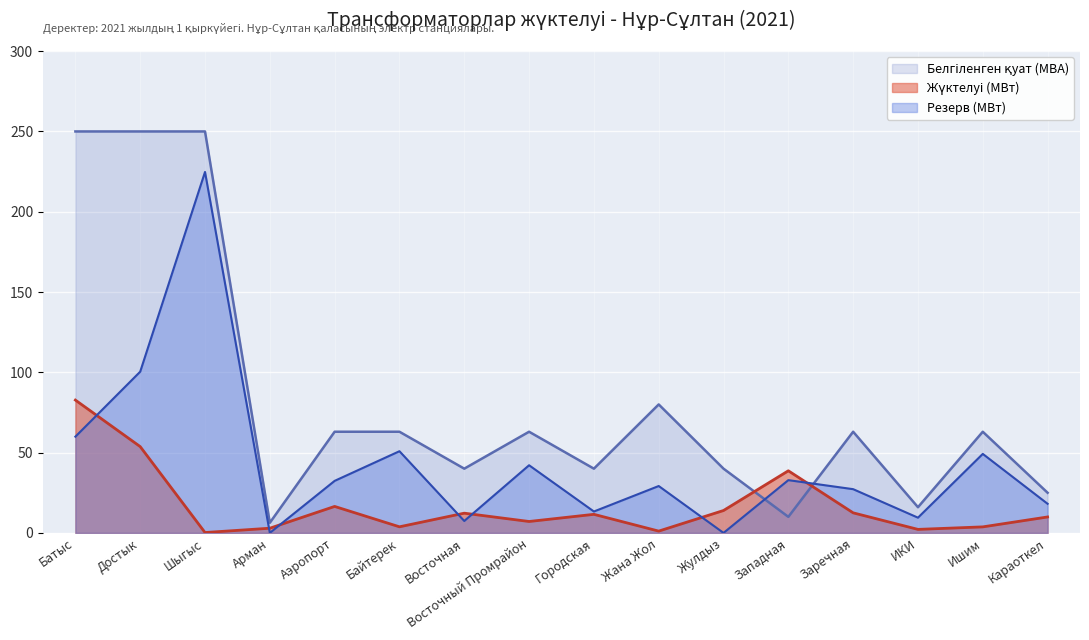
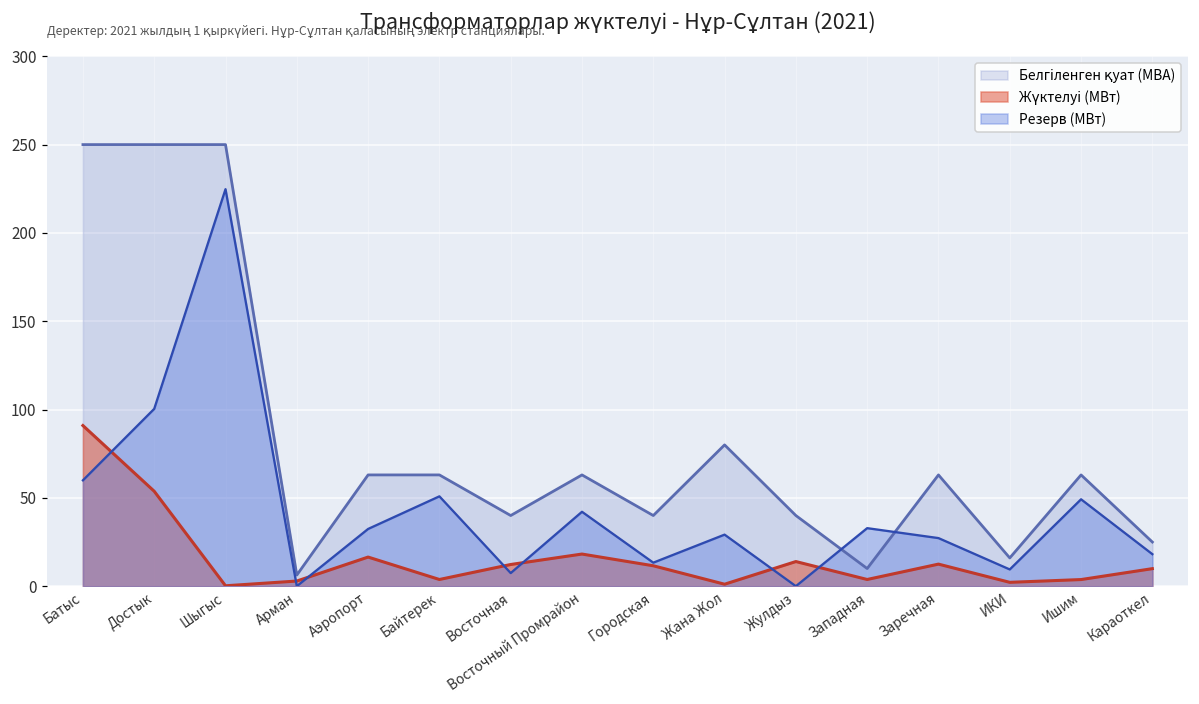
  {
    "Жүктелуі (МВт)": {
-     "Батыс": 83,
+     "Батыс": 91,
      "Достык": 54,
      "Шыгыс": 0,
      "Арман": 3,
      "Аэропорт": 16,
      "Байтерек": 4,
      "Восточная": 12,
-     "Восточный Промрайон": 7,
+     "Восточный Промрайон": 18,
      "Городская": 12,
      "Жана Жол": 1,
      "Жулдыз": 14,
-     "Западная": 39,
+     "Западная": 4,
      "Заречная": 12,
      "ИКИ": 2,
      "Ишим": 4,
      "Караоткел": 10
    }
  }
